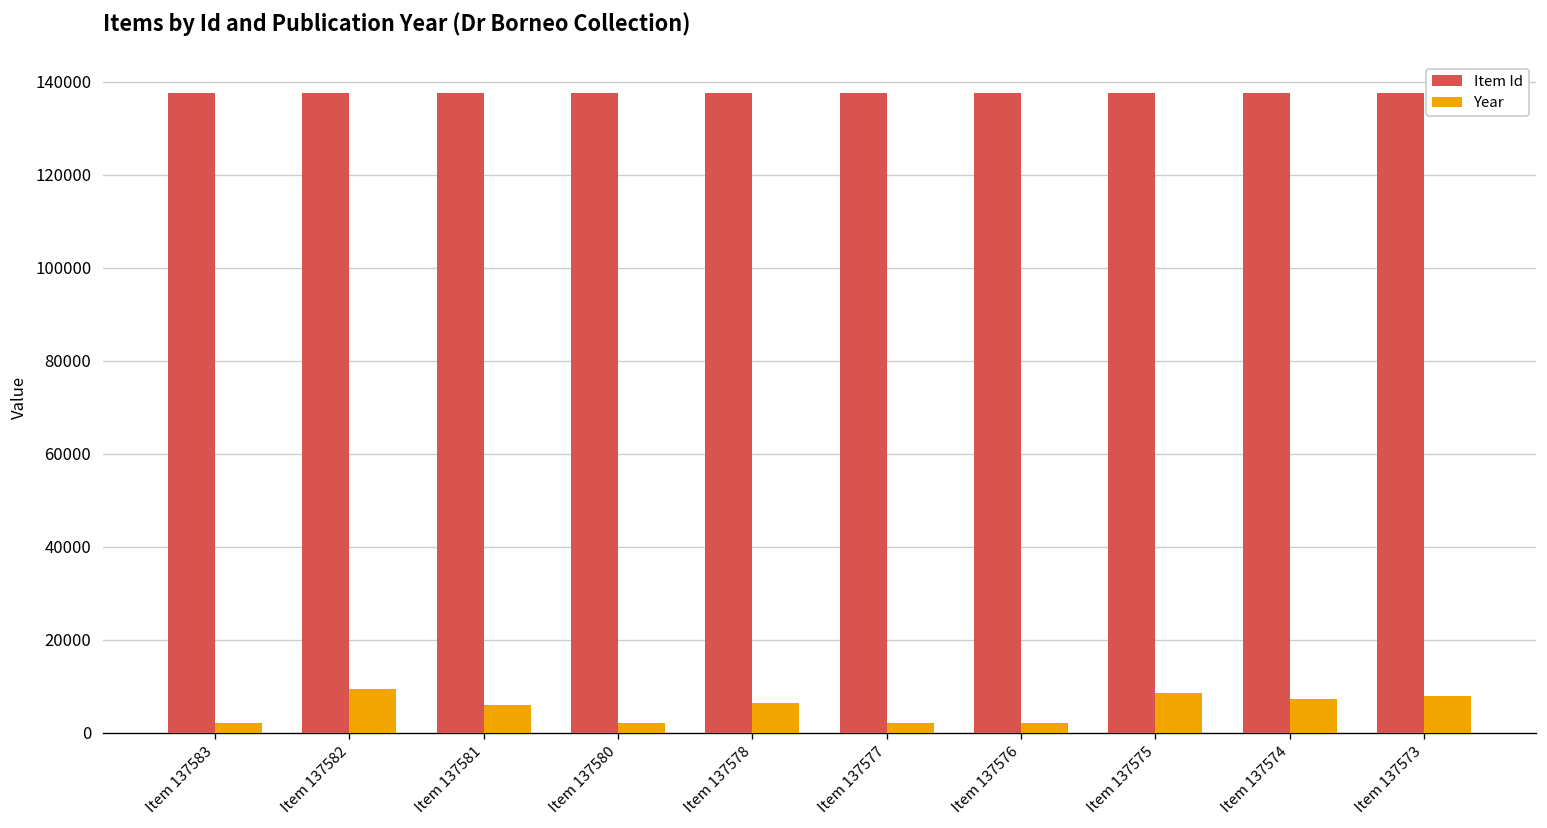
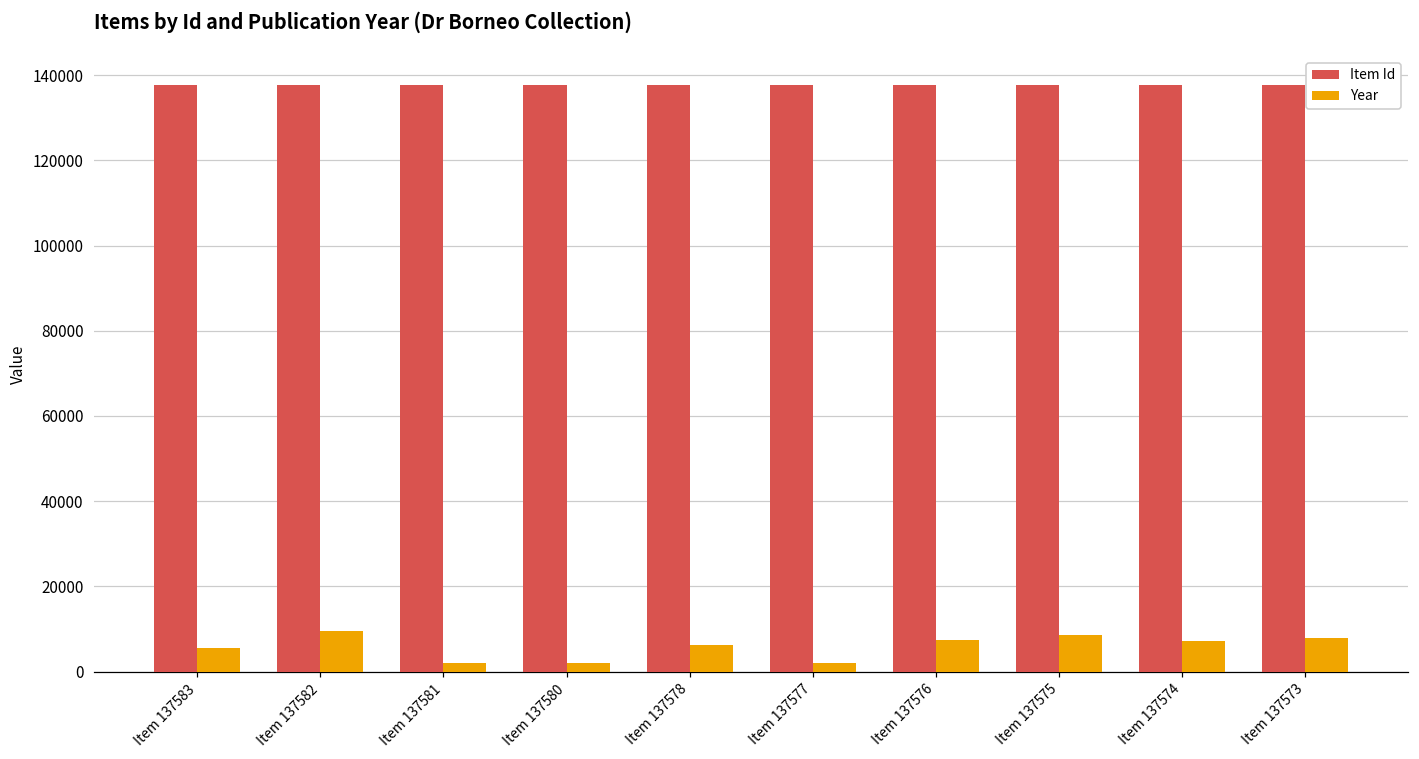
  {
    "Item Id": {
      "Item 137583": 138000,
      "Item 137582": 138000,
      "Item 137581": 138000,
      "Item 137580": 138000,
      "Item 137578": 138000,
      "Item 137577": 138000,
      "Item 137576": 138000,
      "Item 137575": 138000,
      "Item 137574": 138000,
      "Item 137573": 138000
    },
    "Year": {
-     "Item 137583": 2000,
+     "Item 137583": 5000,
      "Item 137582": 9000,
-     "Item 137581": 6000,
+     "Item 137581": 2000,
      "Item 137580": 2000,
      "Item 137578": 6000,
      "Item 137577": 2000,
-     "Item 137576": 2000,
+     "Item 137576": 7000,
      "Item 137575": 9000,
      "Item 137574": 7000,
      "Item 137573": 8000
    }
  }
